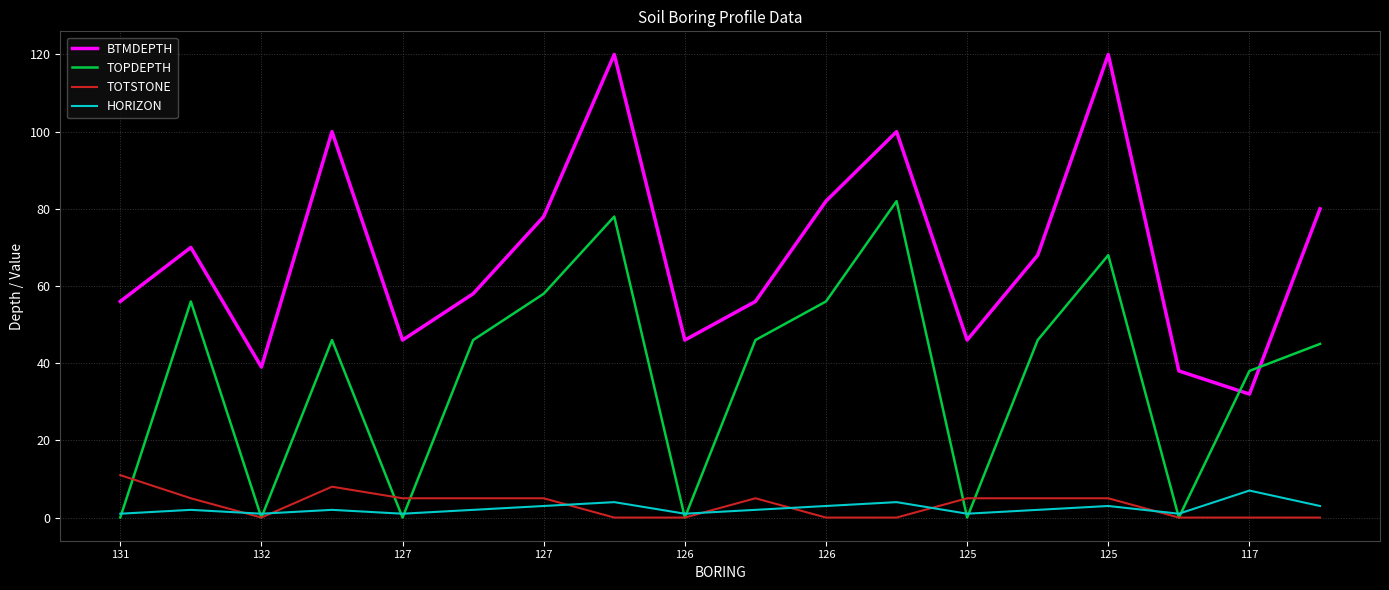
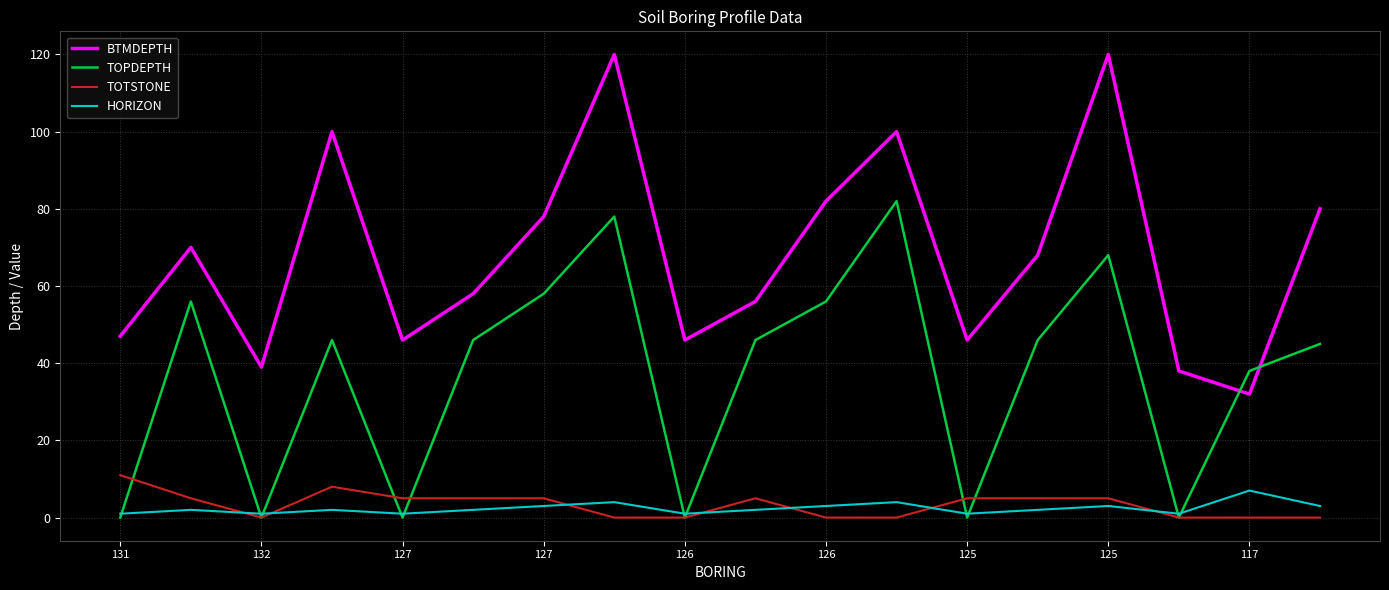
  {
    "BTMDEPTH": {
-     "131": 56,
+     "131": 47,
      "132": 39,
      "117": 32
    },
    "TOPDEPTH": {
      "131": 0,
      "117": 38
    },
    "TOTSTONE": {
      "131": 11,
      "117": 0
    },
    "HORIZON": {
      "131": 1,
      "132": 1,
      "117": 7
    }
  }
